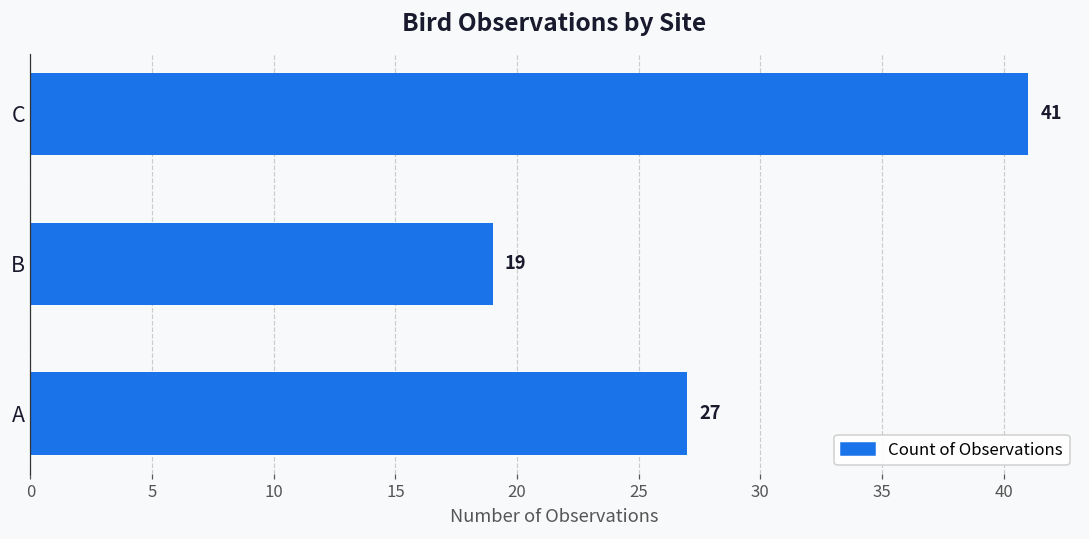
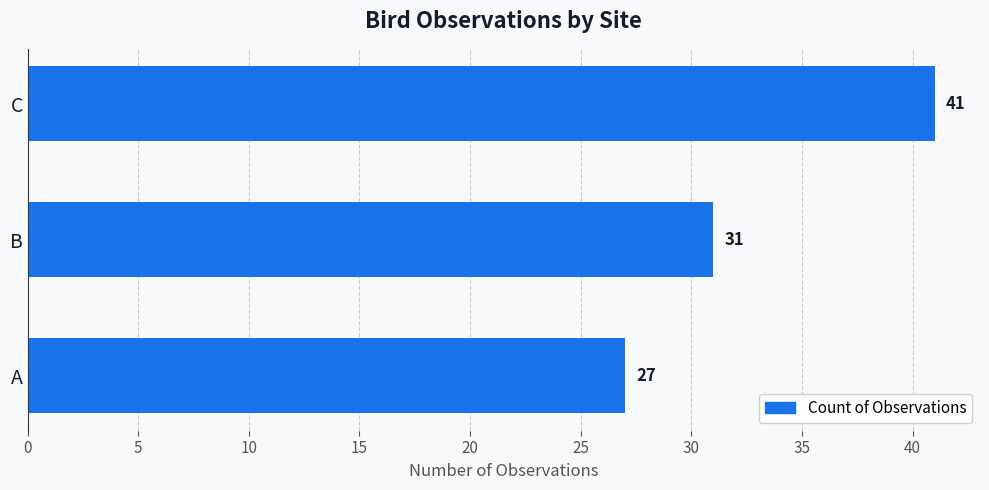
  {
    "C": 41,
-   "B": 19,
+   "B": 31,
    "A": 27
  }
